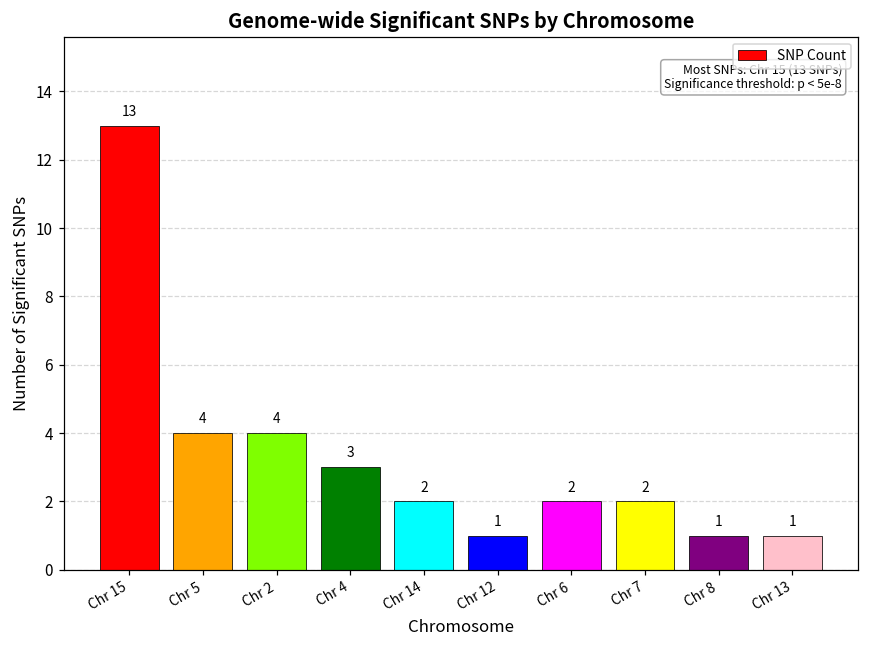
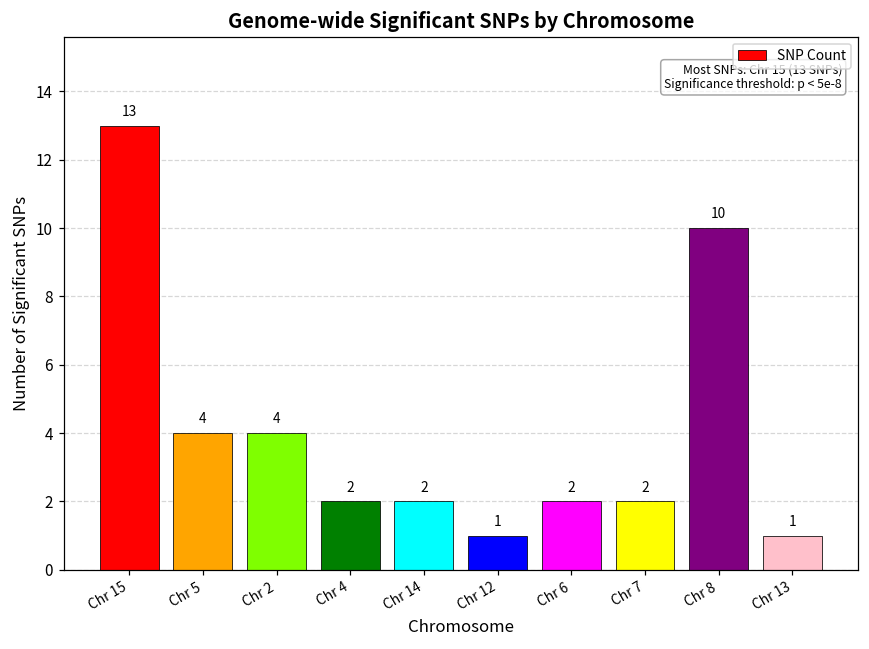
  {
    "Chr 15": 13,
    "Chr 5": 4,
    "Chr 2": 4,
-   "Chr 4": 3,
+   "Chr 4": 2,
    "Chr 14": 2,
    "Chr 12": 1,
    "Chr 6": 2,
    "Chr 7": 2,
-   "Chr 8": 1,
+   "Chr 8": 10,
    "Chr 13": 1
  }
